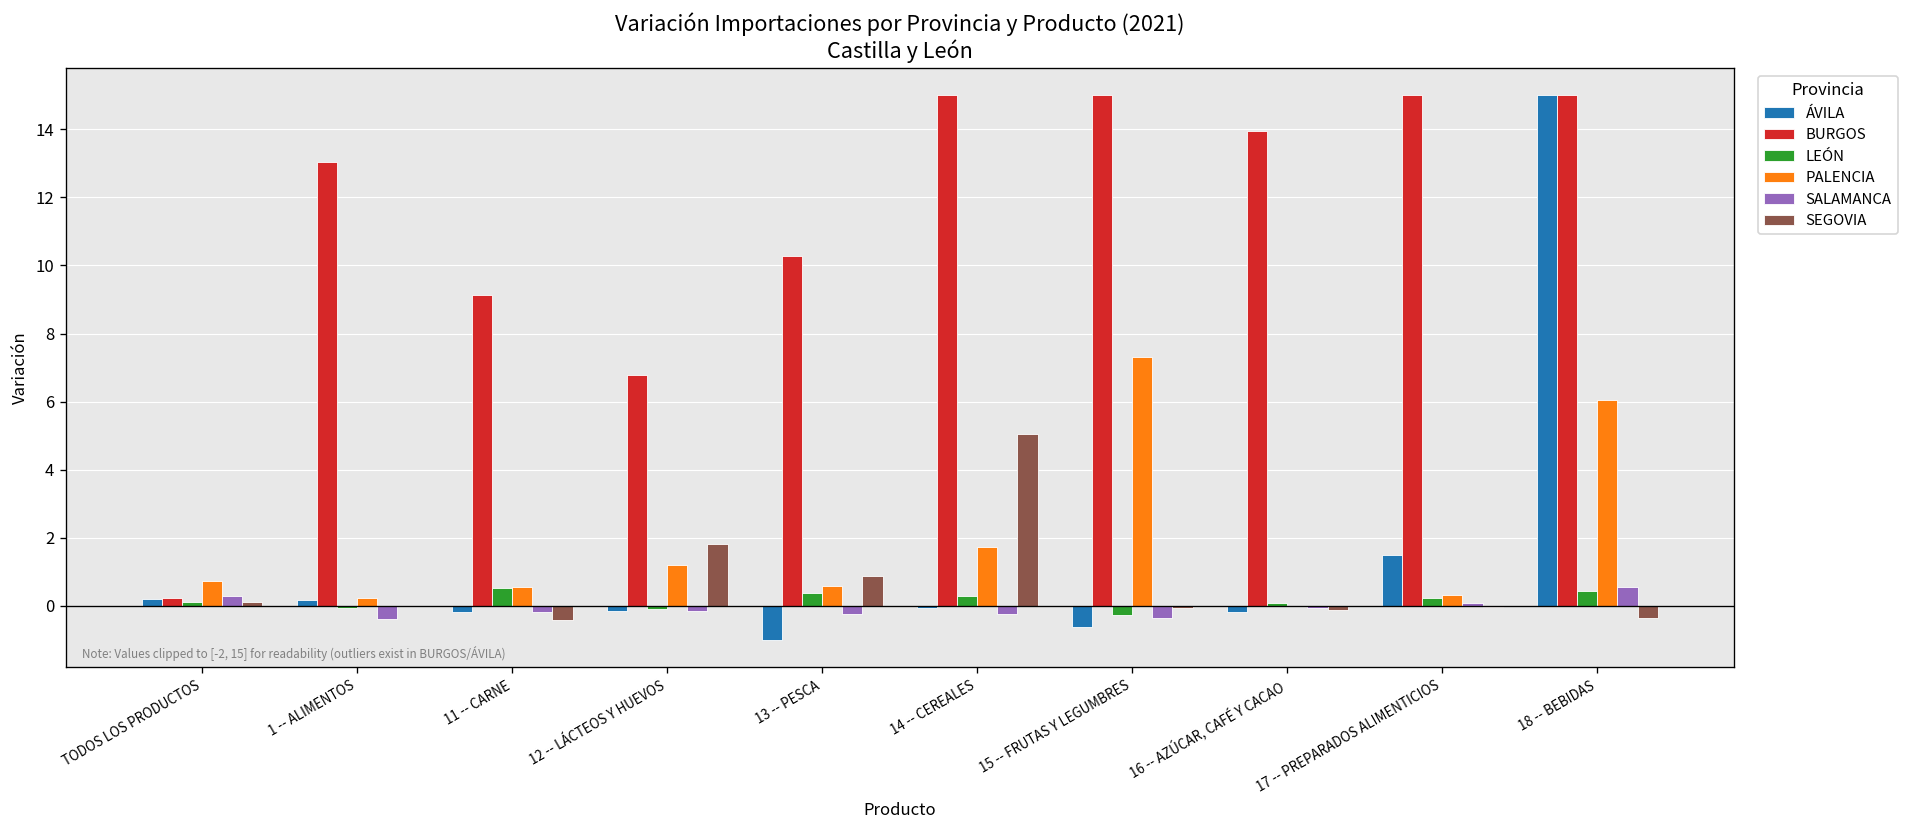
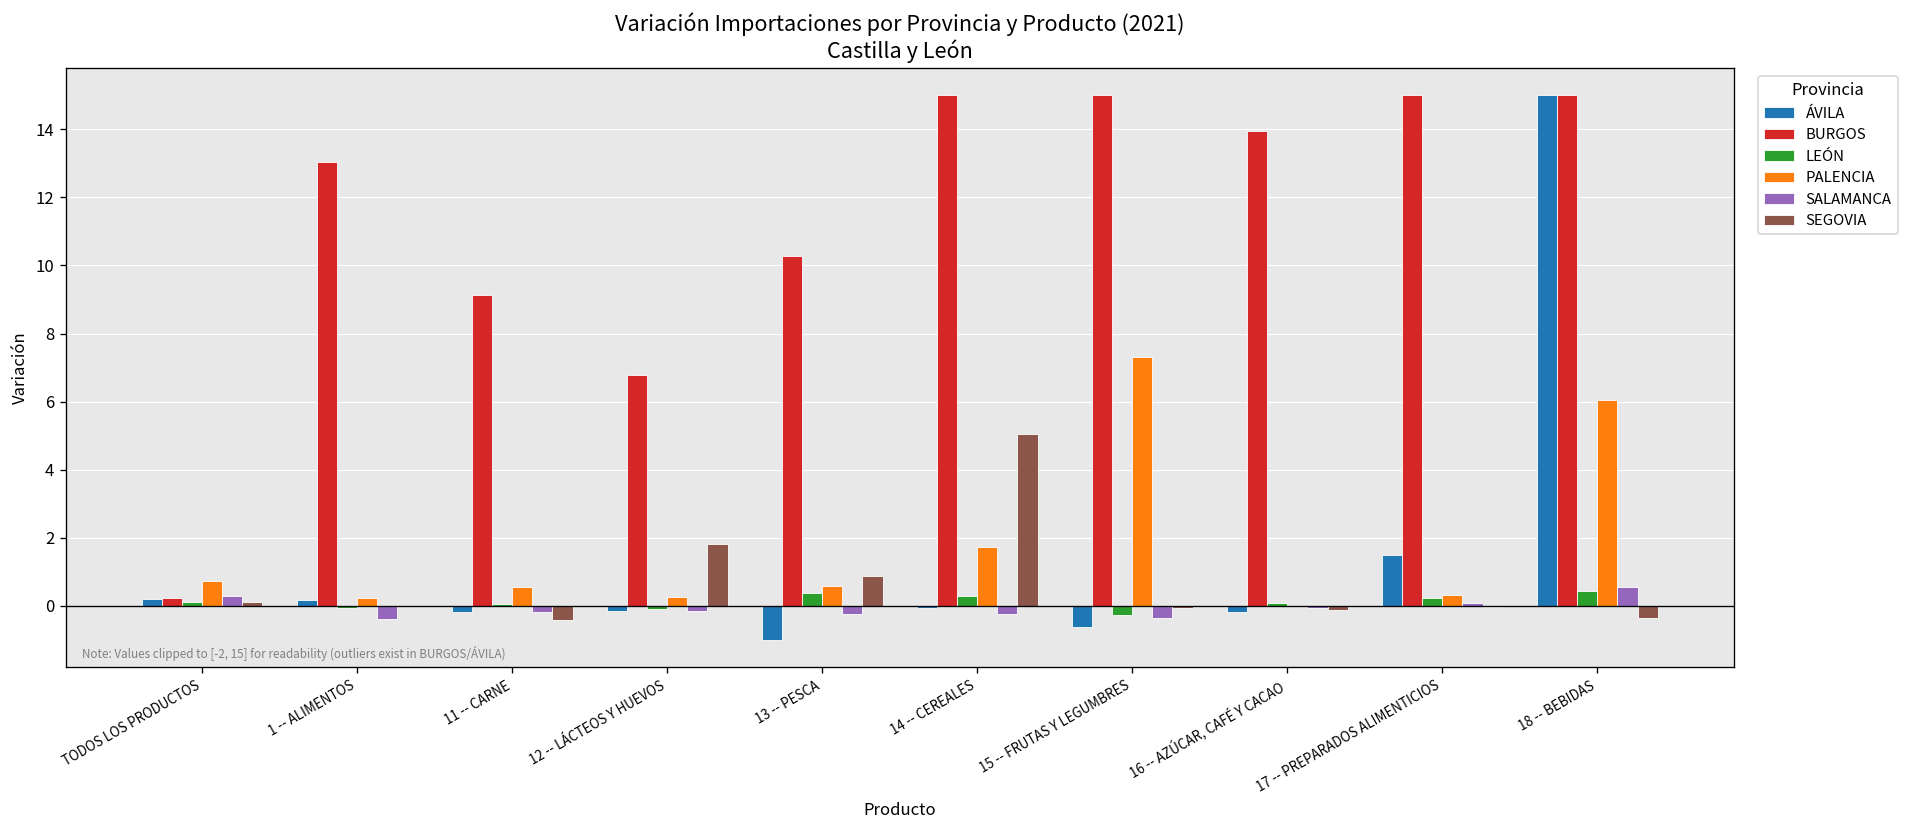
  {
    "ÁVILA": {
      "TODOS LOS PRODUCTOS": 0.2,
      "1 -- ALIMENTOS": 0.2,
      "11 -- CARNE": -0.2,
      "12 -- LÁCTEOS Y HUEVOS": -0.1,
      "13 -- PESCA": -1.0,
      "15 -- FRUTAS Y LEGUMBRES": -0.6,
      "16 -- AZÚCAR, CAFÉ Y CACAO": -0.2,
      "17 -- PREPARADOS ALIMENTICIOS": 1.5,
      "18 -- BEBIDAS": 15.0
    },
    "BURGOS": {
      "TODOS LOS PRODUCTOS": 0.2,
      "1 -- ALIMENTOS": 13.0,
      "11 -- CARNE": 9.1,
      "12 -- LÁCTEOS Y HUEVOS": 6.8,
      "13 -- PESCA": 10.3,
      "14 -- CEREALES": 15.0,
      "15 -- FRUTAS Y LEGUMBRES": 15.0,
      "16 -- AZÚCAR, CAFÉ Y CACAO": 14.0,
      "17 -- PREPARADOS ALIMENTICIOS": 15.0,
      "18 -- BEBIDAS": 15.0
    },
    "LEÓN": {
      "TODOS LOS PRODUCTOS": 0.1,
-     "11 -- CARNE": 0.5,
+     "11 -- CARNE": 0.0,
      "12 -- LÁCTEOS Y HUEVOS": -0.1,
      "13 -- PESCA": 0.4,
      "14 -- CEREALES": 0.3,
      "15 -- FRUTAS Y LEGUMBRES": -0.3,
      "17 -- PREPARADOS ALIMENTICIOS": 0.2,
      "18 -- BEBIDAS": 0.4
    },
    "PALENCIA": {
      "TODOS LOS PRODUCTOS": 0.7,
      "1 -- ALIMENTOS": 0.2,
      "11 -- CARNE": 0.5,
-     "12 -- LÁCTEOS Y HUEVOS": 1.2,
+     "12 -- LÁCTEOS Y HUEVOS": 0.2,
      "13 -- PESCA": 0.6,
      "14 -- CEREALES": 1.7,
      "15 -- FRUTAS Y LEGUMBRES": 7.3,
      "17 -- PREPARADOS ALIMENTICIOS": 0.3,
      "18 -- BEBIDAS": 6.0
    },
    "SALAMANCA": {
      "TODOS LOS PRODUCTOS": 0.3,
      "11 -- CARNE": -0.2,
      "12 -- LÁCTEOS Y HUEVOS": -0.2,
      "13 -- PESCA": -0.3,
      "14 -- CEREALES": -0.2,
      "15 -- FRUTAS Y LEGUMBRES": -0.4,
      "18 -- BEBIDAS": 0.6
    },
    "SEGOVIA": {
      "TODOS LOS PRODUCTOS": 0.1,
      "11 -- CARNE": -0.4,
      "12 -- LÁCTEOS Y HUEVOS": 1.8,
      "13 -- PESCA": 0.9,
      "14 -- CEREALES": 5.1,
      "16 -- AZÚCAR, CAFÉ Y CACAO": -0.1,
      "18 -- BEBIDAS": -0.4
    }
  }
